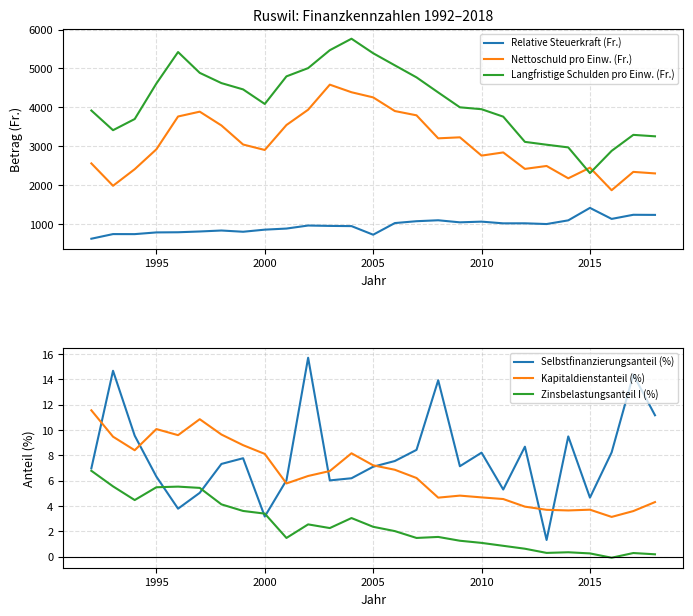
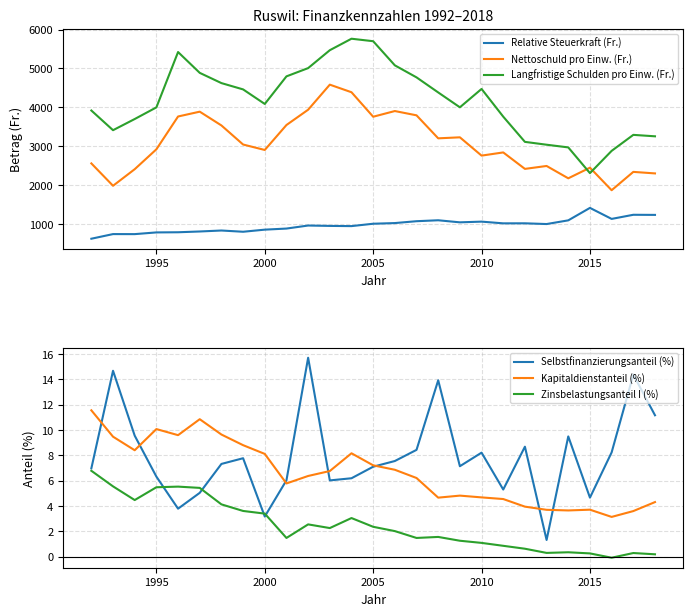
  {
    "Ruswil: Finanzkennzahlen 1992–2018": {
      "Relative Steuerkraft (Fr.)": {
        "1995": 800,
        "2000": 900,
-       "2005": 700,
+       "2005": 1000,
        "2010": 1100,
        "2015": 1400
      },
      "Nettoschuld pro Einw. (Fr.)": {
        "1995": 2900,
        "2000": 2900,
-       "2005": 4300,
+       "2005": 3800,
        "2010": 2800,
        "2015": 2500
      },
      "Langfristige Schulden pro Einw. (Fr.)": {
-       "1995": 4600,
+       "1995": 4000,
        "2000": 4100,
-       "2005": 5400,
-       "2010": 4000,
+       "2005": 5700,
+       "2010": 4500,
        "2015": 2300
      }
    }
  }
